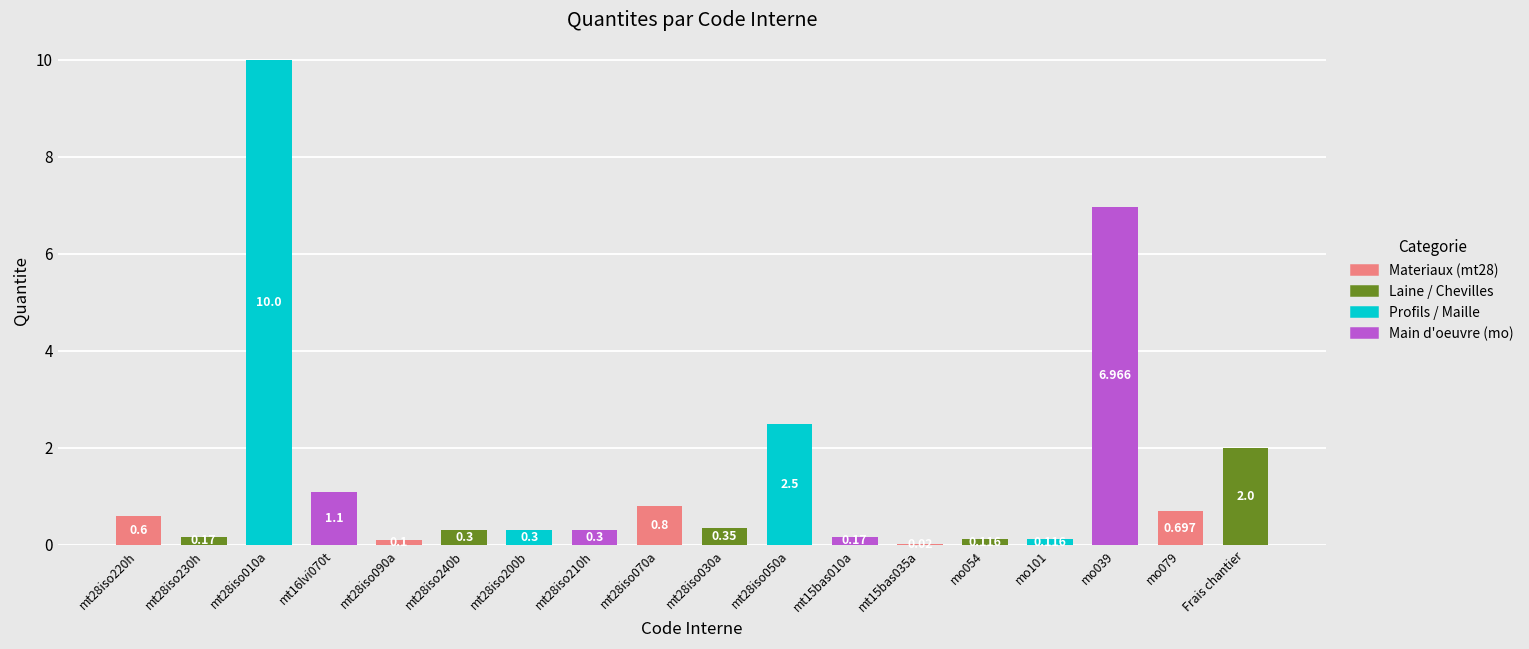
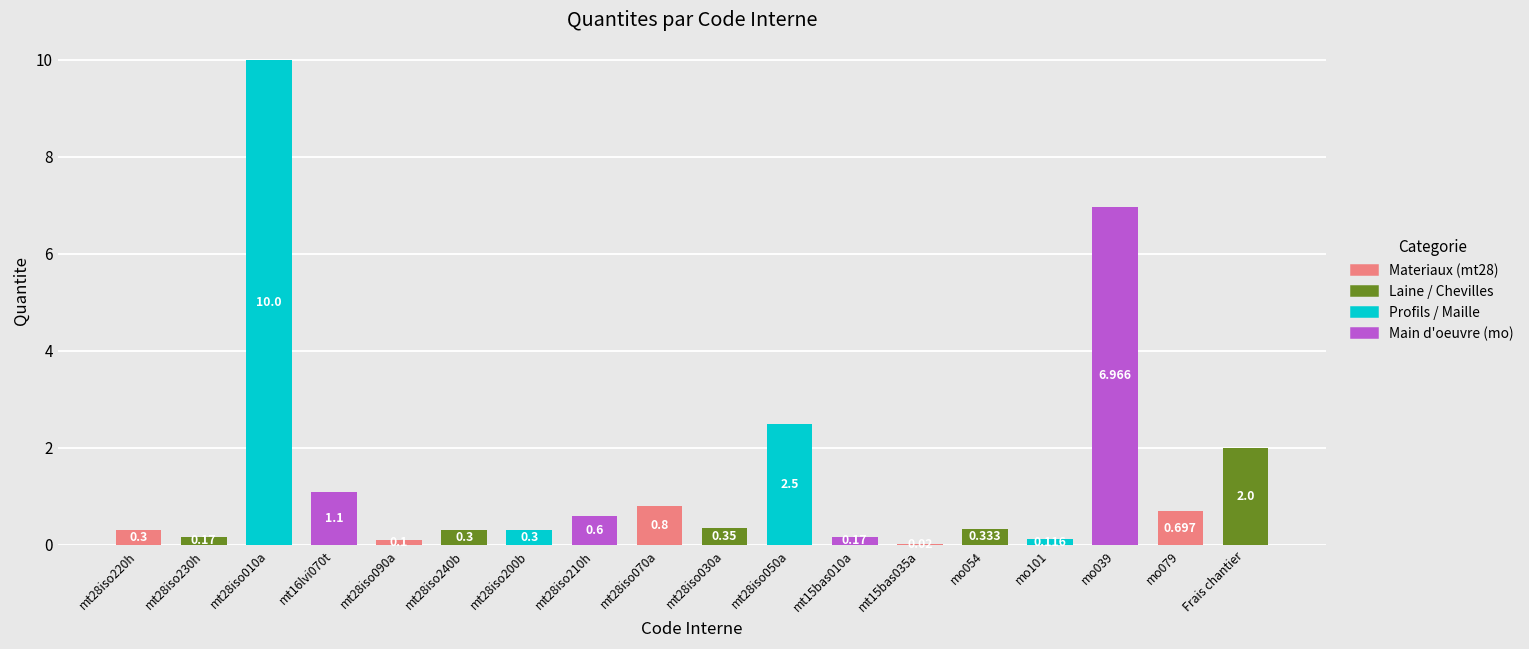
  {
-   "mt28iso220h": 0.6,
+   "mt28iso220h": 0.3,
    "mt28iso010a": 10.0,
    "mt16lvi070t": 1.1,
    "mt28iso240b": 0.3,
    "mt28iso200b": 0.3,
-   "mt28iso210h": 0.3,
+   "mt28iso210h": 0.6,
    "mt28iso070a": 0.8,
    "mt28iso030a": 0.35,
    "mt28iso050a": 2.5,
-   "mo054": 0.1,
+   "mo054": 0.3,
    "mo039": 6.966,
    "mo079": 0.697,
    "Frais chantier": 2.0
  }
